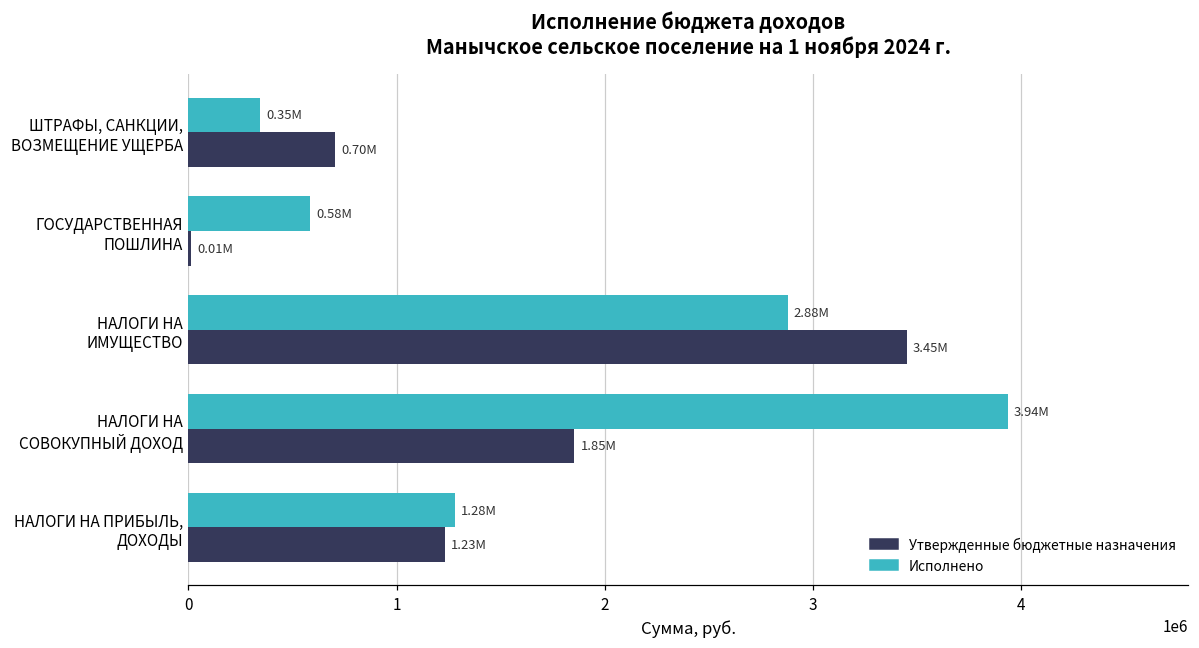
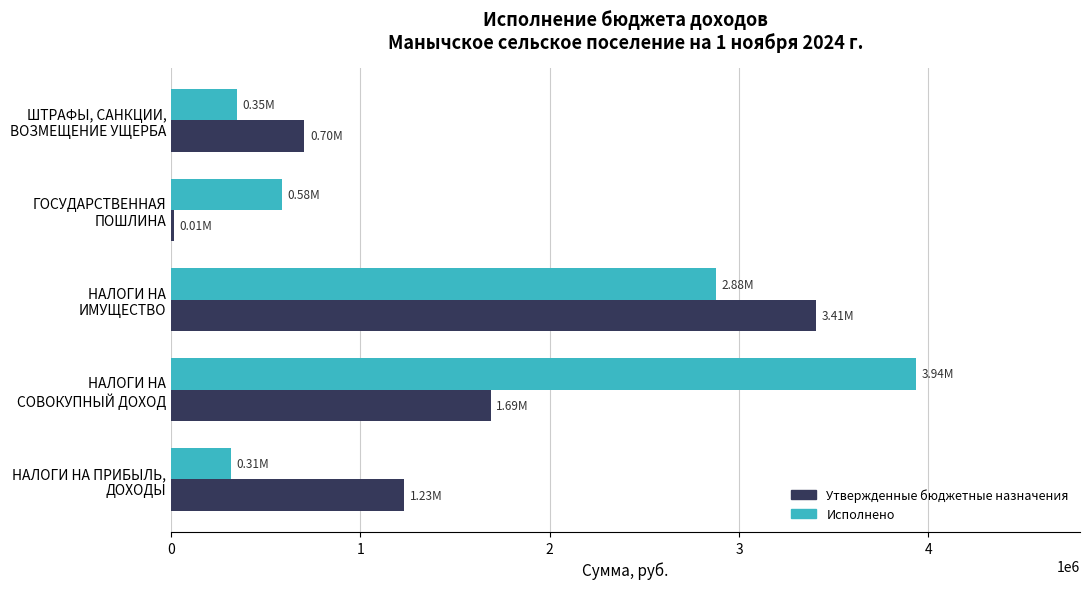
  {
    "Утвержденные бюджетные назначения": {
-     "НАЛОГИ НА ИМУЩЕСТВО": "3.45М",
-     "НАЛОГИ НА СОВОКУПНЫЙ ДОХОД": "1.85М"
+     "НАЛОГИ НА ИМУЩЕСТВО": "3.41М",
+     "НАЛОГИ НА СОВОКУПНЫЙ ДОХОД": "1.69М"
    },
    "Исполнено": {
-     "НАЛОГИ НА ПРИБЫЛЬ, ДОХОДЫ": "1.28М"
+     "НАЛОГИ НА ПРИБЫЛЬ, ДОХОДЫ": "0.31М"
    }
  }
